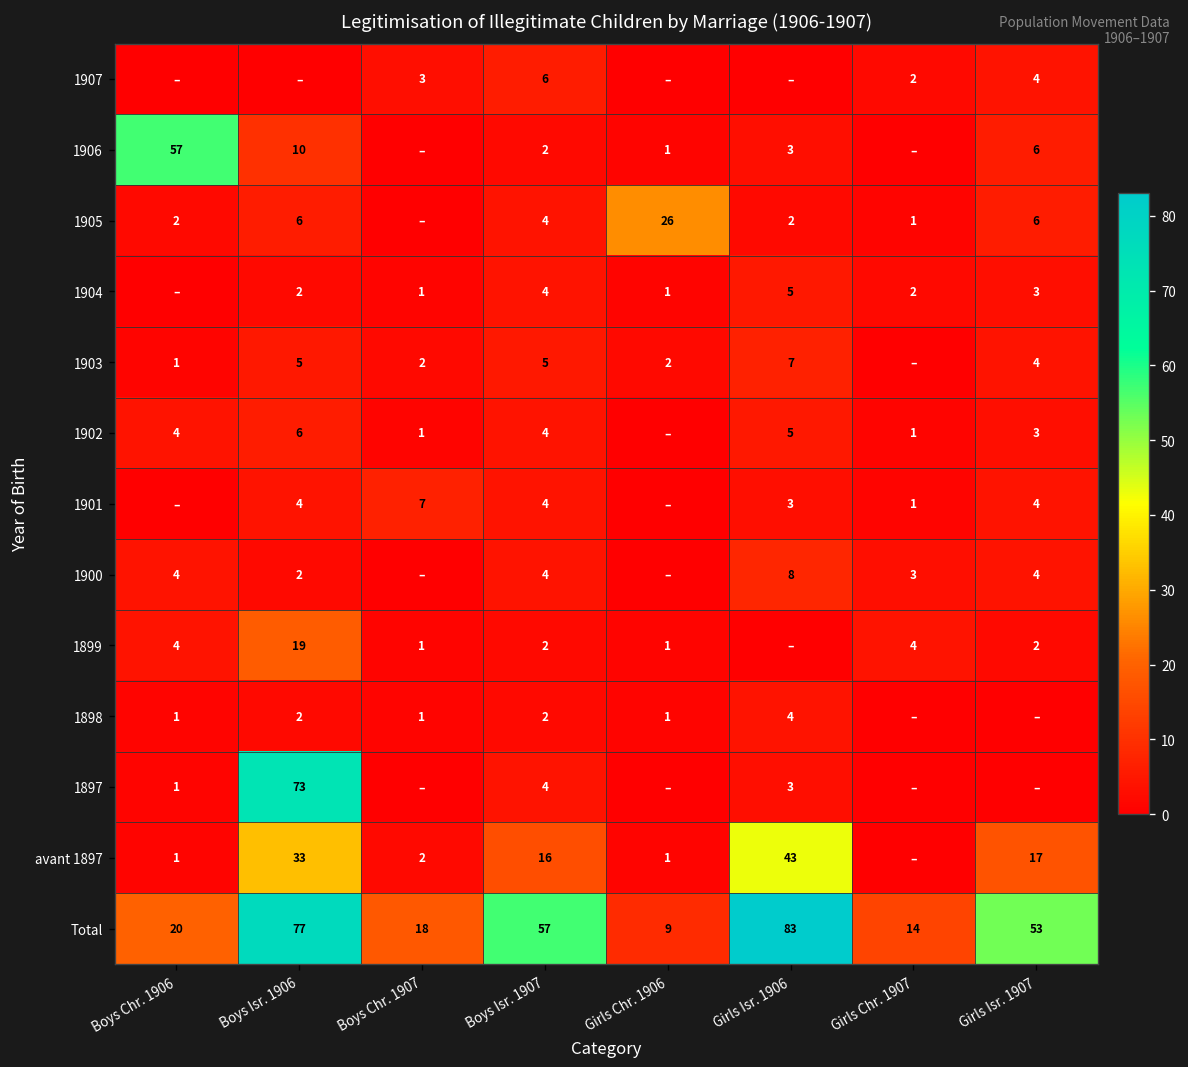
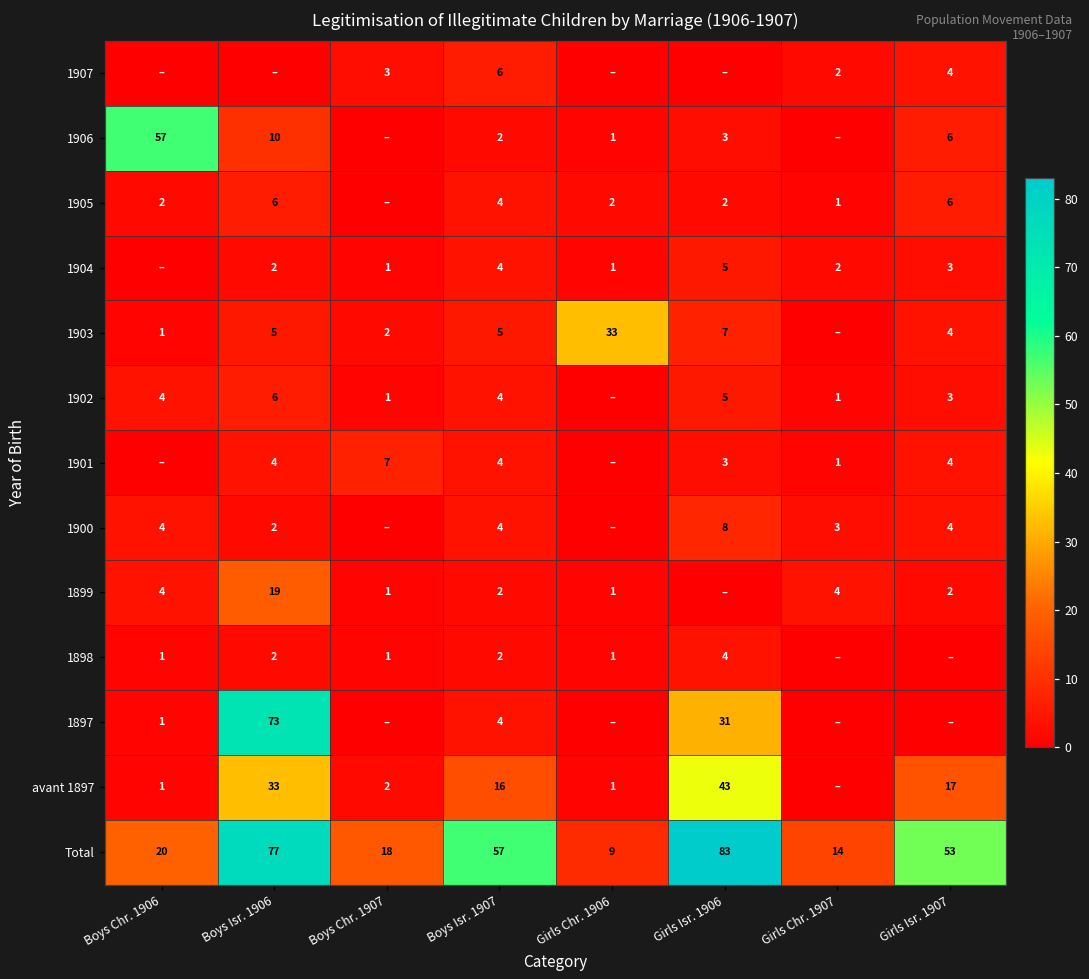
  {
    "1907": {
      "Boys Chr. 1907": 3,
      "Boys Isr. 1907": 6,
      "Girls Chr. 1907": 2,
      "Girls Isr. 1907": 4
    },
    "1906": {
      "Boys Chr. 1906": 57,
      "Boys Isr. 1906": 10,
      "Boys Isr. 1907": 2,
      "Girls Chr. 1906": 1,
      "Girls Isr. 1906": 3,
      "Girls Isr. 1907": 6
    },
    "1905": {
      "Boys Chr. 1906": 2,
      "Boys Isr. 1906": 6,
      "Boys Isr. 1907": 4,
-     "Girls Chr. 1906": 26,
+     "Girls Chr. 1906": 2,
      "Girls Isr. 1906": 2,
      "Girls Chr. 1907": 1,
      "Girls Isr. 1907": 6
    },
    "1904": {
      "Boys Isr. 1906": 2,
      "Boys Chr. 1907": 1,
      "Boys Isr. 1907": 4,
      "Girls Chr. 1906": 1,
      "Girls Isr. 1906": 5,
      "Girls Chr. 1907": 2,
      "Girls Isr. 1907": 3
    },
    "1903": {
      "Boys Chr. 1906": 1,
      "Boys Isr. 1906": 5,
      "Boys Chr. 1907": 2,
      "Boys Isr. 1907": 5,
-     "Girls Chr. 1906": 2,
+     "Girls Chr. 1906": 33,
      "Girls Isr. 1906": 7,
      "Girls Isr. 1907": 4
    },
    "1902": {
      "Boys Chr. 1906": 4,
      "Boys Isr. 1906": 6,
      "Boys Chr. 1907": 1,
      "Boys Isr. 1907": 4,
      "Girls Isr. 1906": 5,
      "Girls Chr. 1907": 1,
      "Girls Isr. 1907": 3
    },
    "1901": {
      "Boys Isr. 1906": 4,
      "Boys Chr. 1907": 7,
      "Boys Isr. 1907": 4,
      "Girls Isr. 1906": 3,
      "Girls Chr. 1907": 1,
      "Girls Isr. 1907": 4
    },
    "1900": {
      "Boys Chr. 1906": 4,
      "Boys Isr. 1906": 2,
      "Boys Isr. 1907": 4,
      "Girls Isr. 1906": 8,
      "Girls Chr. 1907": 3,
      "Girls Isr. 1907": 4
    },
    "1899": {
      "Boys Chr. 1906": 4,
      "Boys Isr. 1906": 19,
      "Boys Chr. 1907": 1,
      "Boys Isr. 1907": 2,
      "Girls Chr. 1906": 1,
      "Girls Chr. 1907": 4,
      "Girls Isr. 1907": 2
    },
    "1898": {
      "Boys Chr. 1906": 1,
      "Boys Isr. 1906": 2,
      "Boys Chr. 1907": 1,
      "Boys Isr. 1907": 2,
      "Girls Chr. 1906": 1,
      "Girls Isr. 1906": 4
    },
    "1897": {
      "Boys Chr. 1906": 1,
      "Boys Isr. 1906": 73,
      "Boys Isr. 1907": 4,
-     "Girls Isr. 1906": 3
+     "Girls Isr. 1906": 31
    },
    "avant 1897": {
      "Boys Chr. 1906": 1,
      "Boys Isr. 1906": 33,
      "Boys Chr. 1907": 2,
      "Boys Isr. 1907": 16,
      "Girls Chr. 1906": 1,
      "Girls Isr. 1906": 43,
      "Girls Isr. 1907": 17
    },
    "Total": {
      "Boys Chr. 1906": 20,
      "Boys Isr. 1906": 77,
      "Boys Chr. 1907": 18,
      "Boys Isr. 1907": 57,
      "Girls Chr. 1906": 9,
      "Girls Isr. 1906": 83,
      "Girls Chr. 1907": 14,
      "Girls Isr. 1907": 53
    }
  }
